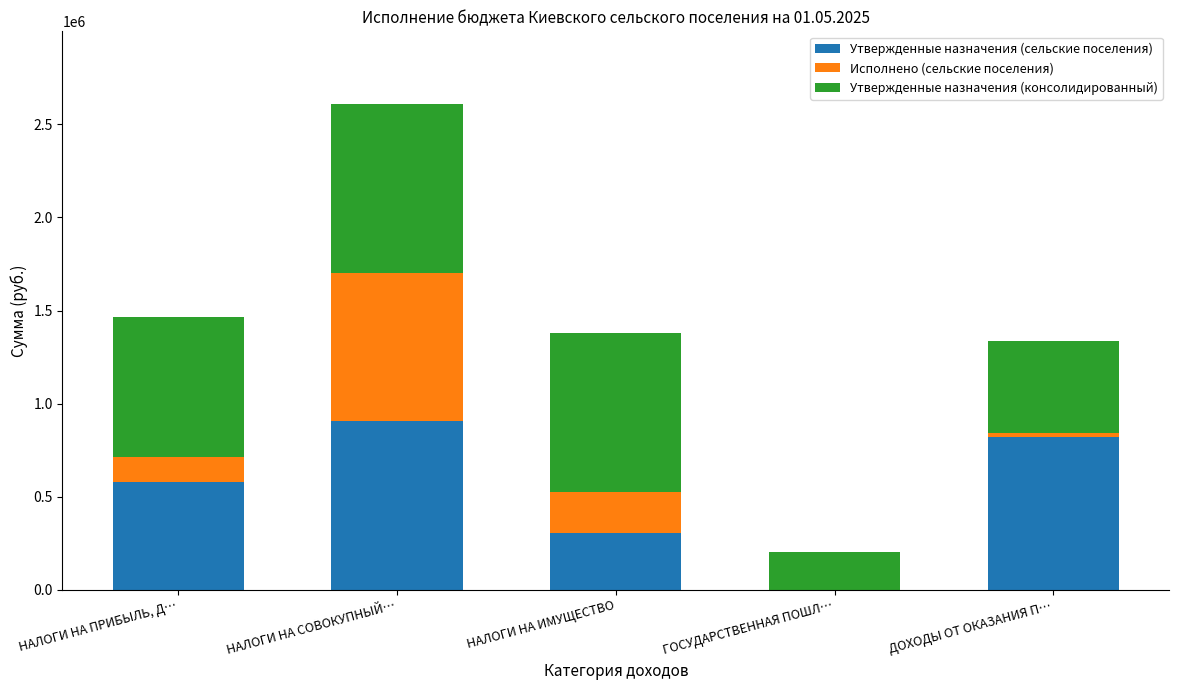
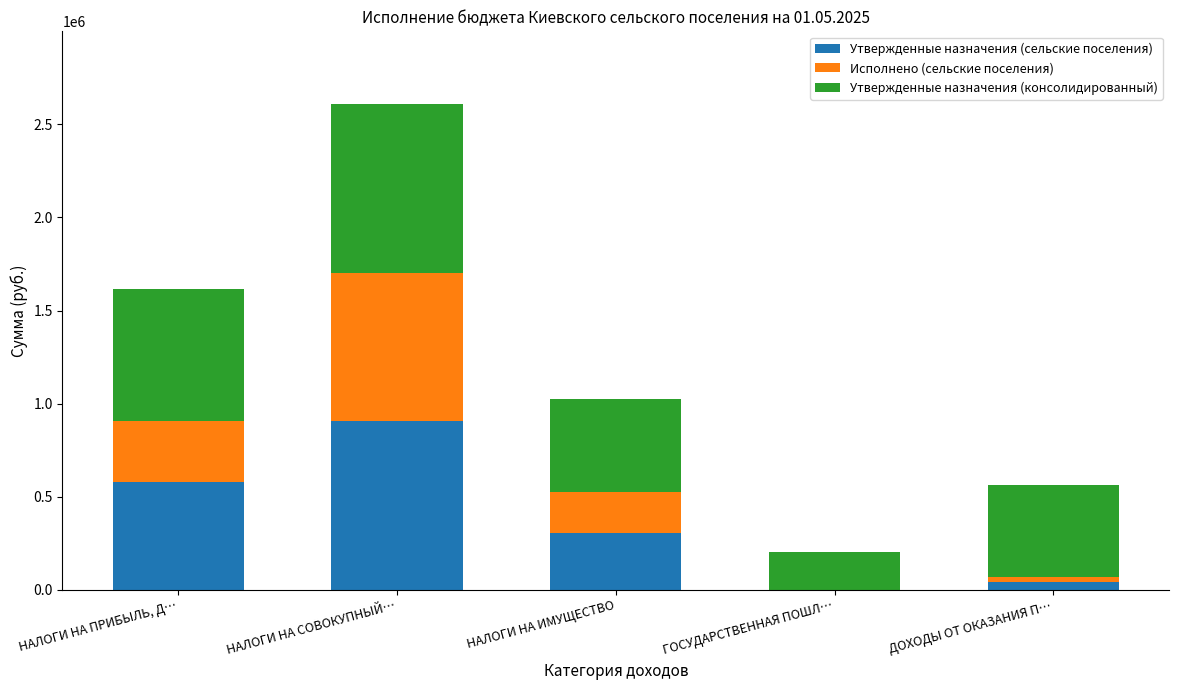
  {
    "Утвержденные назначения (сельские поселения)": {
      "НАЛОГИ НА ПРИБЫЛЬ, Д…": 580000,
      "НАЛОГИ НА СОВОКУПНЫЙ…": 910000,
      "НАЛОГИ НА ИМУЩЕСТВО": 310000,
-     "ДОХОДЫ ОТ ОКАЗАНИЯ П…": 820000
+     "ДОХОДЫ ОТ ОКАЗАНИЯ П…": 40000
    },
    "Исполнено (сельские поселения)": {
-     "НАЛОГИ НА ПРИБЫЛЬ, Д…": 130000,
+     "НАЛОГИ НА ПРИБЫЛЬ, Д…": 330000,
      "НАЛОГИ НА СОВОКУПНЫЙ…": 790000,
      "НАЛОГИ НА ИМУЩЕСТВО": 220000,
      "ДОХОДЫ ОТ ОКАЗАНИЯ П…": 20000
    },
    "Утвержденные назначения (консолидированный)": {
-     "НАЛОГИ НА ПРИБЫЛЬ, Д…": 750000,
+     "НАЛОГИ НА ПРИБЫЛЬ, Д…": 710000,
      "НАЛОГИ НА СОВОКУПНЫЙ…": 910000,
-     "НАЛОГИ НА ИМУЩЕСТВО": 860000,
+     "НАЛОГИ НА ИМУЩЕСТВО": 500000,
      "ГОСУДАРСТВЕННАЯ ПОШЛ…": 200000,
      "ДОХОДЫ ОТ ОКАЗАНИЯ П…": 490000
    }
  }
